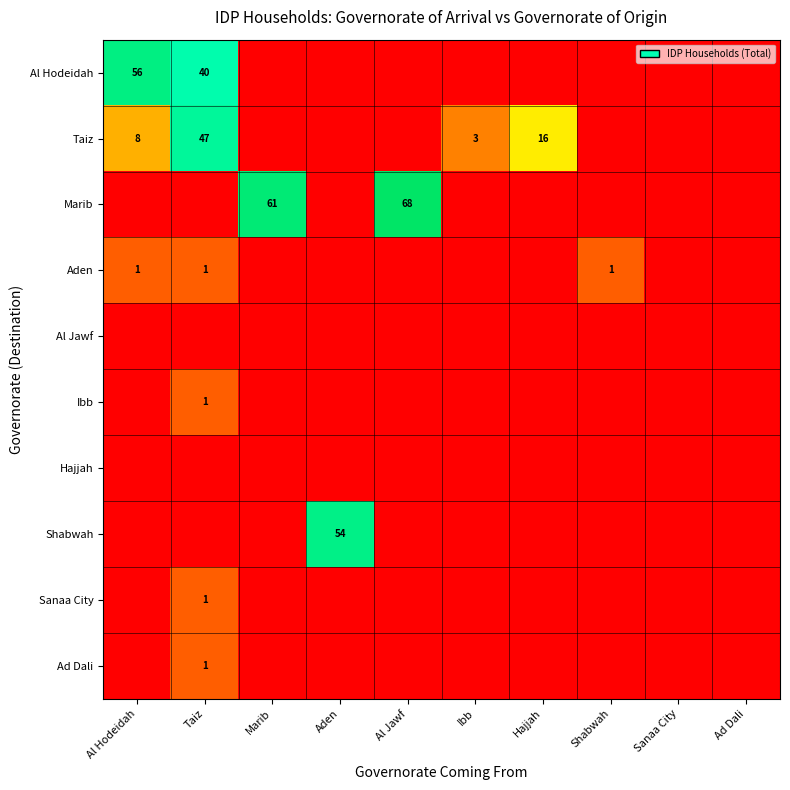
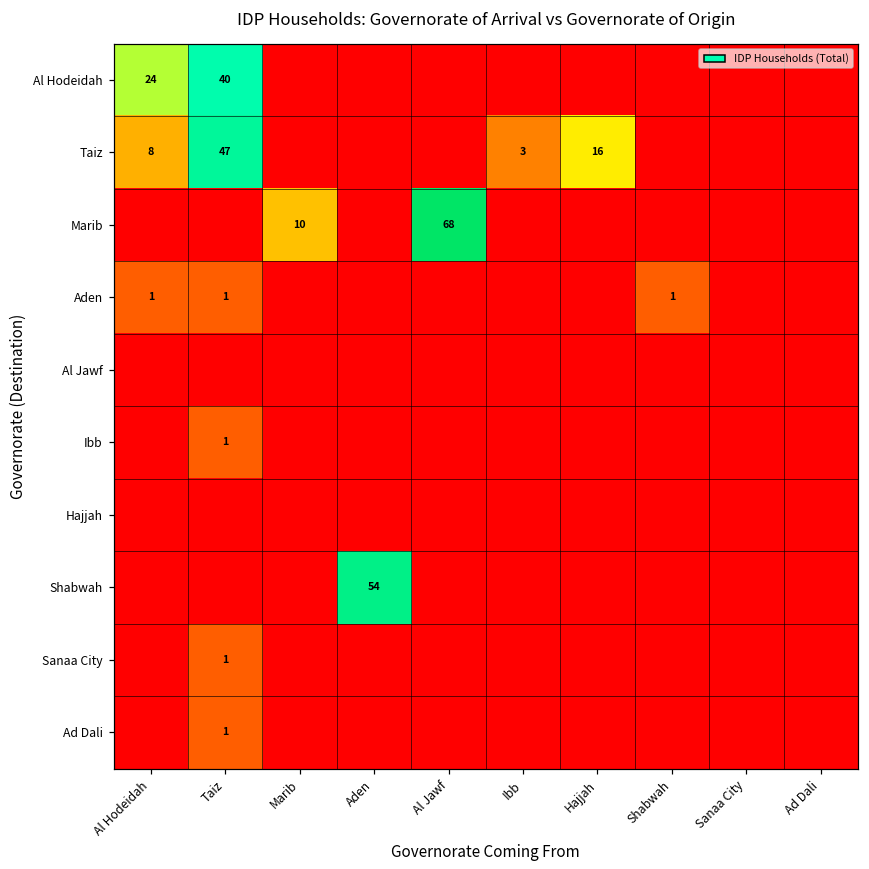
  {
    "Al Hodeidah": {
-     "Al Hodeidah": 56,
+     "Al Hodeidah": 24,
      "Taiz": 40
    },
    "Taiz": {
      "Al Hodeidah": 8,
      "Taiz": 47,
      "Ibb": 3,
      "Hajjah": 16
    },
    "Marib": {
-     "Marib": 61,
+     "Marib": 10,
      "Al Jawf": 68
    },
    "Aden": {
      "Al Hodeidah": 1,
      "Taiz": 1,
      "Shabwah": 1
    },
    "Ibb": {
      "Taiz": 1
    },
    "Shabwah": {
      "Aden": 54
    },
    "Sanaa City": {
      "Taiz": 1
    },
    "Ad Dali": {
      "Taiz": 1
    }
  }
